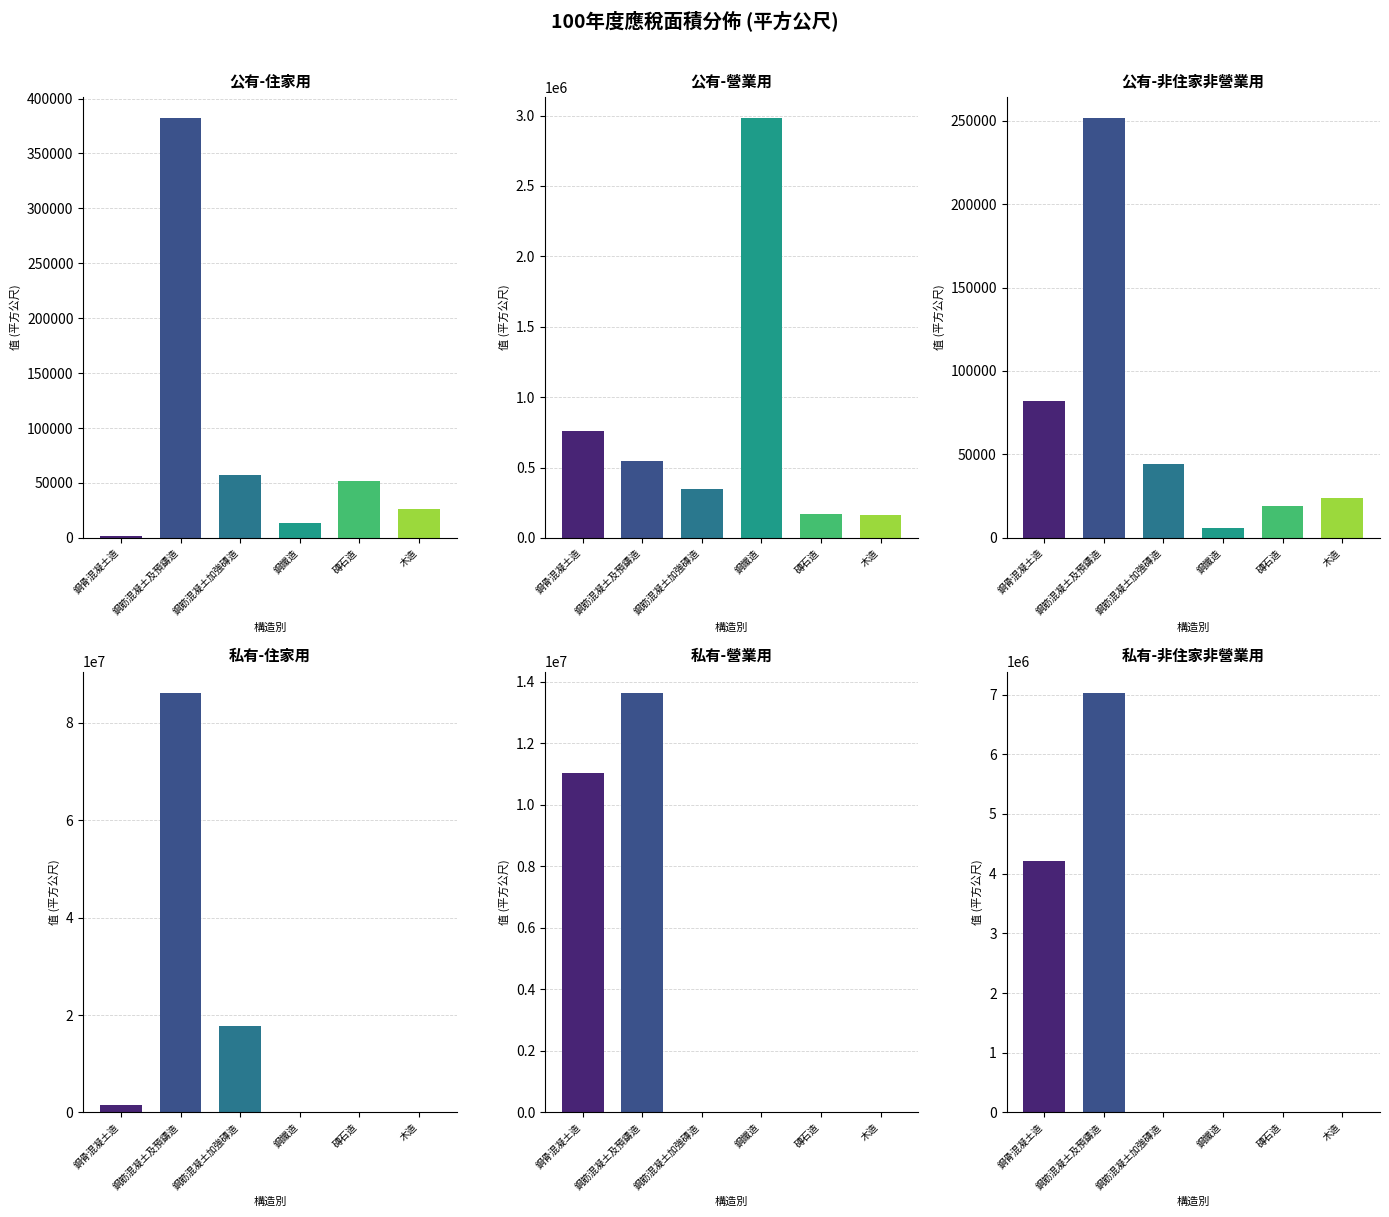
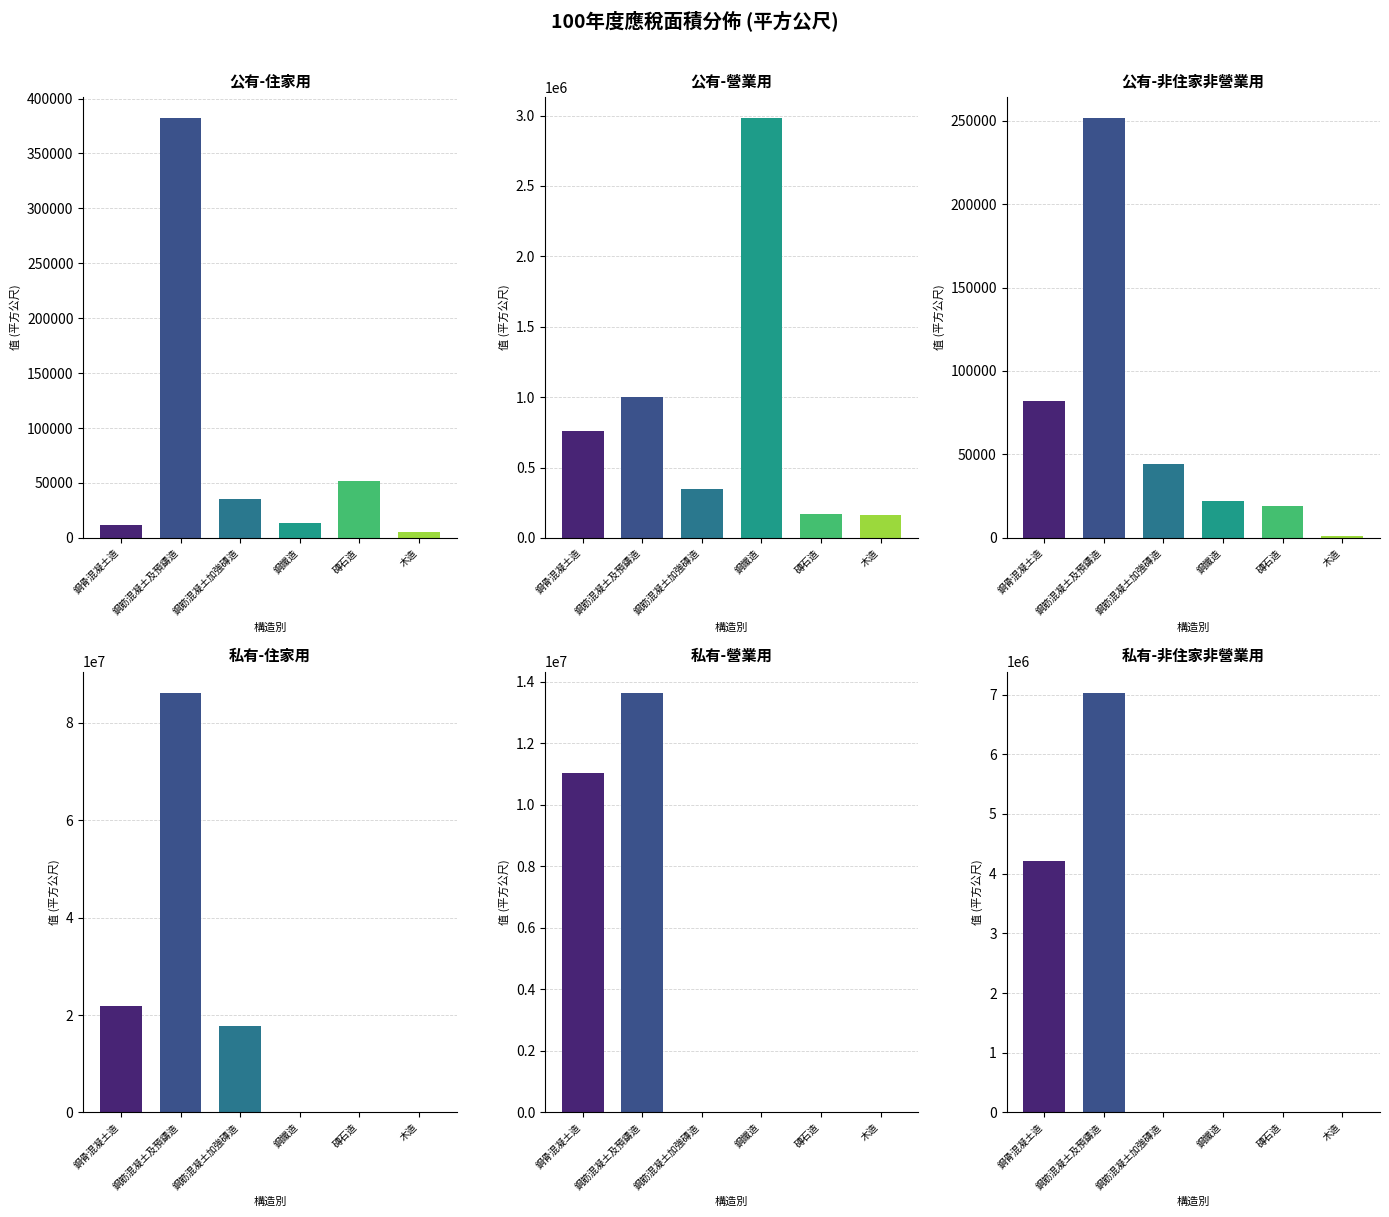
  {
    "公有-住家用": {
-     "鋼骨混凝土造": 1000,
+     "鋼骨混凝土造": 12000,
      "鋼筋混凝土及預鑄造": 382000,
-     "鋼筋混凝土加強磚造": 57000,
+     "鋼筋混凝土加強磚造": 36000,
      "鋼鐵造": 14000,
      "磚石造": 52000,
-     "木造": 26000
+     "木造": 6000
    },
    "公有-營業用": {
      "鋼骨混凝土造": 760000,
-     "鋼筋混凝土及預鑄造": 550000,
+     "鋼筋混凝土及預鑄造": 1000000,
      "鋼筋混凝土加強磚造": 350000,
      "鋼鐵造": 2980000,
      "磚石造": 170000,
      "木造": 160000
    },
    "公有-非住家非營業用": {
      "鋼骨混凝土造": 82000,
      "鋼筋混凝土及預鑄造": 252000,
      "鋼筋混凝土加強磚造": 44000,
-     "鋼鐵造": 6000,
+     "鋼鐵造": 22000,
      "磚石造": 19000,
-     "木造": 24000
+     "木造": 1000
    },
    "私有-住家用": {
-     "鋼骨混凝土造": 2000000,
+     "鋼骨混凝土造": 22000000,
      "鋼筋混凝土及預鑄造": 86000000,
      "鋼筋混凝土加強磚造": 18000000,
      "鋼鐵造": 0,
      "磚石造": 0,
      "木造": 0
    },
    "私有-營業用": {
      "鋼骨混凝土造": 11000000,
      "鋼筋混凝土及預鑄造": 13600000,
      "鋼筋混凝土加強磚造": 0,
      "鋼鐵造": 0,
      "磚石造": 0,
      "木造": 0
    },
    "私有-非住家非營業用": {
      "鋼骨混凝土造": 4200000,
      "鋼筋混凝土及預鑄造": 7000000,
      "鋼筋混凝土加強磚造": 0,
      "鋼鐵造": 0,
      "磚石造": 0,
      "木造": 0
    }
  }
